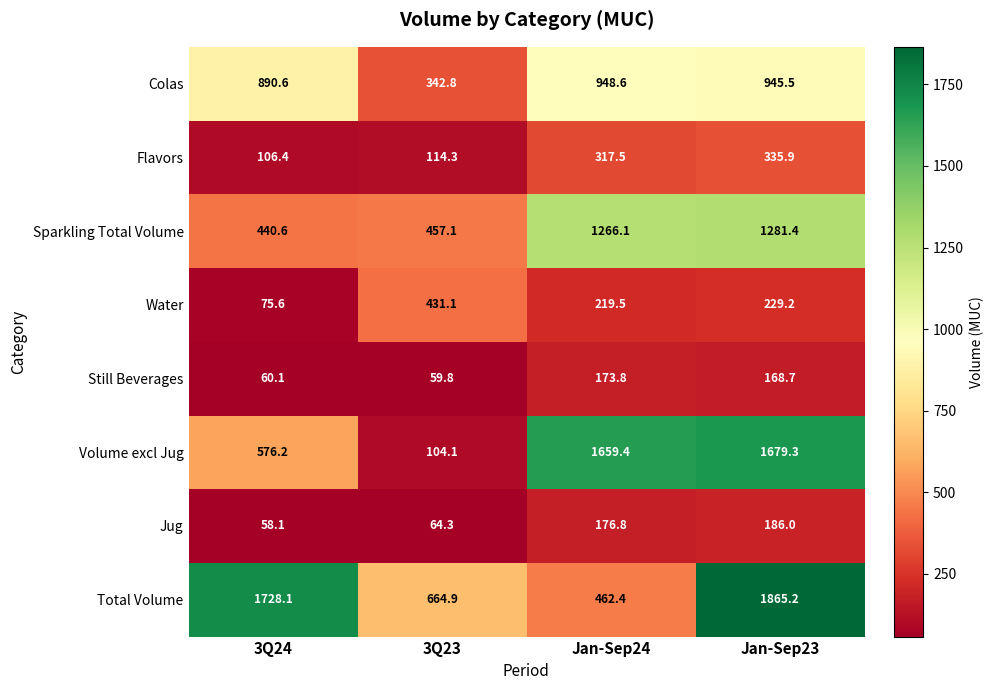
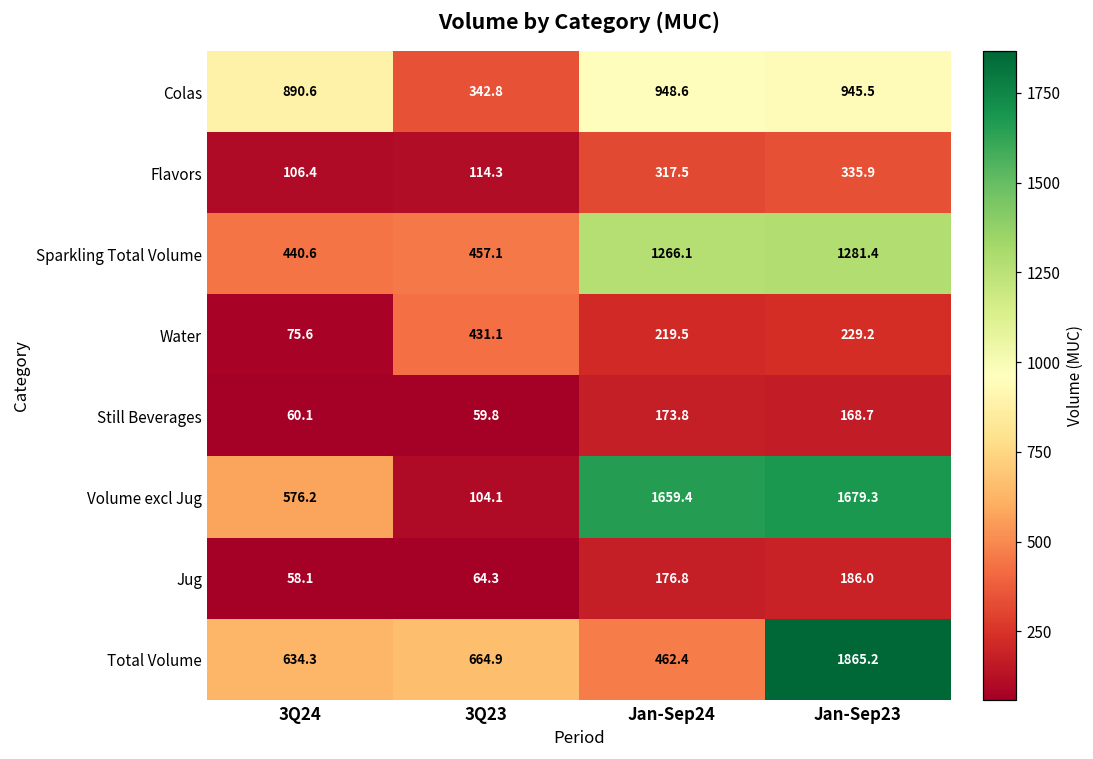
  {
    "Colas": {
      "3Q24": 890.6,
      "3Q23": 342.8,
      "Jan-Sep24": 948.6,
      "Jan-Sep23": 945.5
    },
    "Flavors": {
      "3Q24": 106.4,
      "3Q23": 114.3,
      "Jan-Sep24": 317.5,
      "Jan-Sep23": 335.9
    },
    "Sparkling Total Volume": {
      "3Q24": 440.6,
      "3Q23": 457.1,
      "Jan-Sep24": 1266.1,
      "Jan-Sep23": 1281.4
    },
    "Water": {
      "3Q24": 75.6,
      "3Q23": 431.1,
      "Jan-Sep24": 219.5,
      "Jan-Sep23": 229.2
    },
    "Still Beverages": {
      "3Q24": 60.1,
      "3Q23": 59.8,
      "Jan-Sep24": 173.8,
      "Jan-Sep23": 168.7
    },
    "Volume excl Jug": {
      "3Q24": 576.2,
      "3Q23": 104.1,
      "Jan-Sep24": 1659.4,
      "Jan-Sep23": 1679.3
    },
    "Jug": {
      "3Q24": 58.1,
      "3Q23": 64.3,
      "Jan-Sep24": 176.8,
      "Jan-Sep23": 186.0
    },
    "Total Volume": {
-     "3Q24": 1728.1,
+     "3Q24": 634.3,
      "3Q23": 664.9,
      "Jan-Sep24": 462.4,
      "Jan-Sep23": 1865.2
    }
  }
